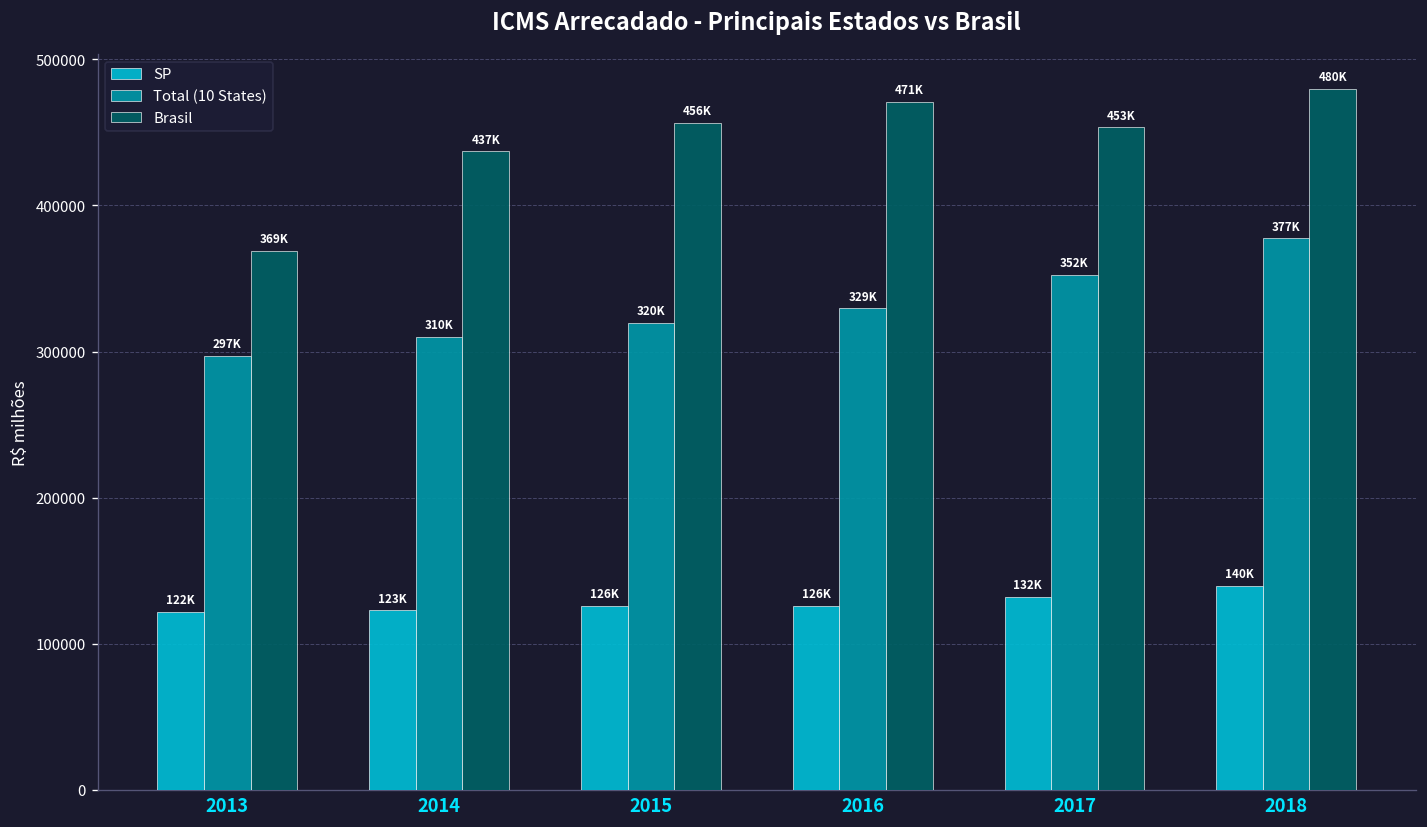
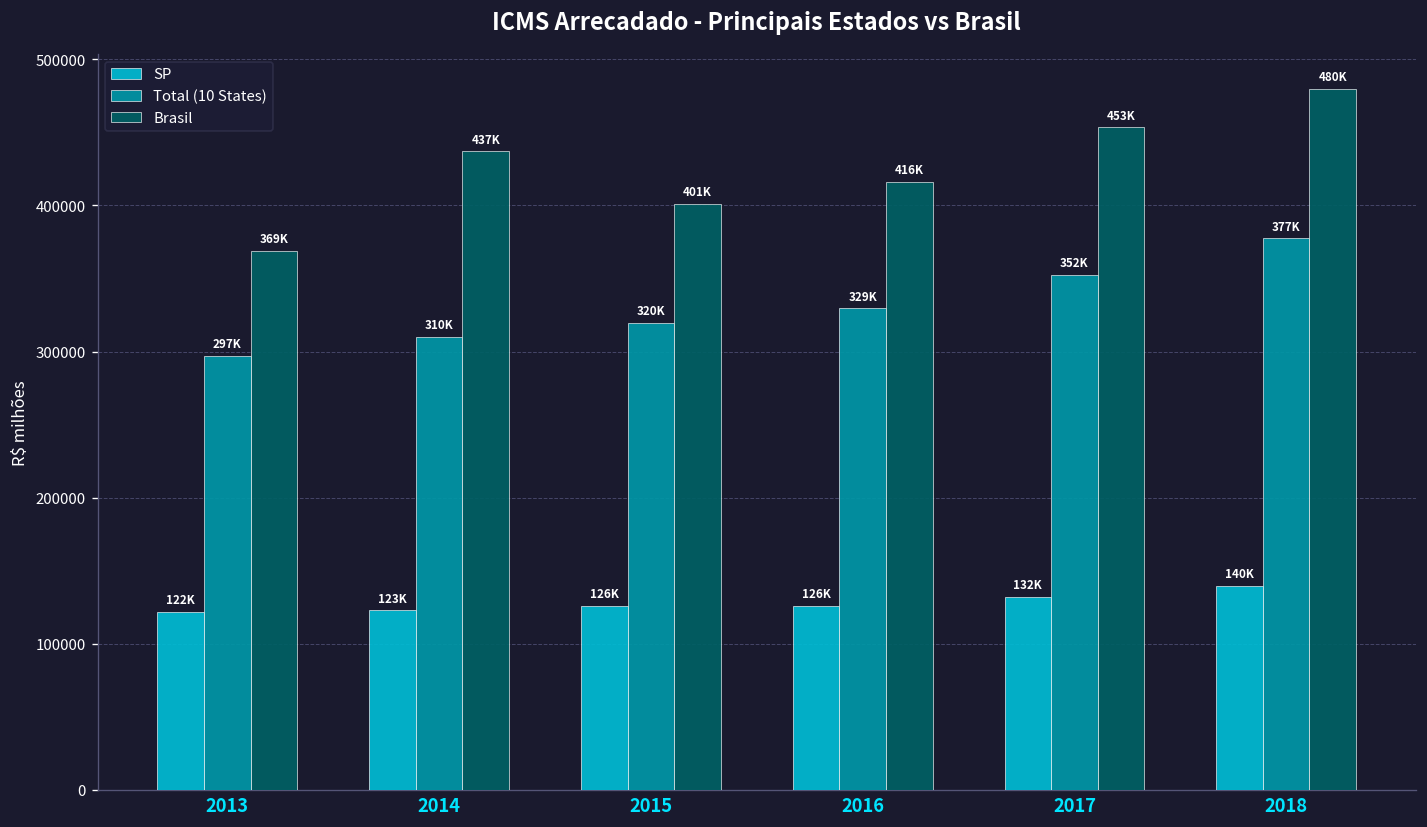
  {
    "Brasil": {
      "2013": "369K",
      "2014": "437K",
-     "2015": "456K",
-     "2016": "471K",
+     "2015": "401K",
+     "2016": "416K",
      "2017": "453K",
      "2018": "480K"
    }
  }
